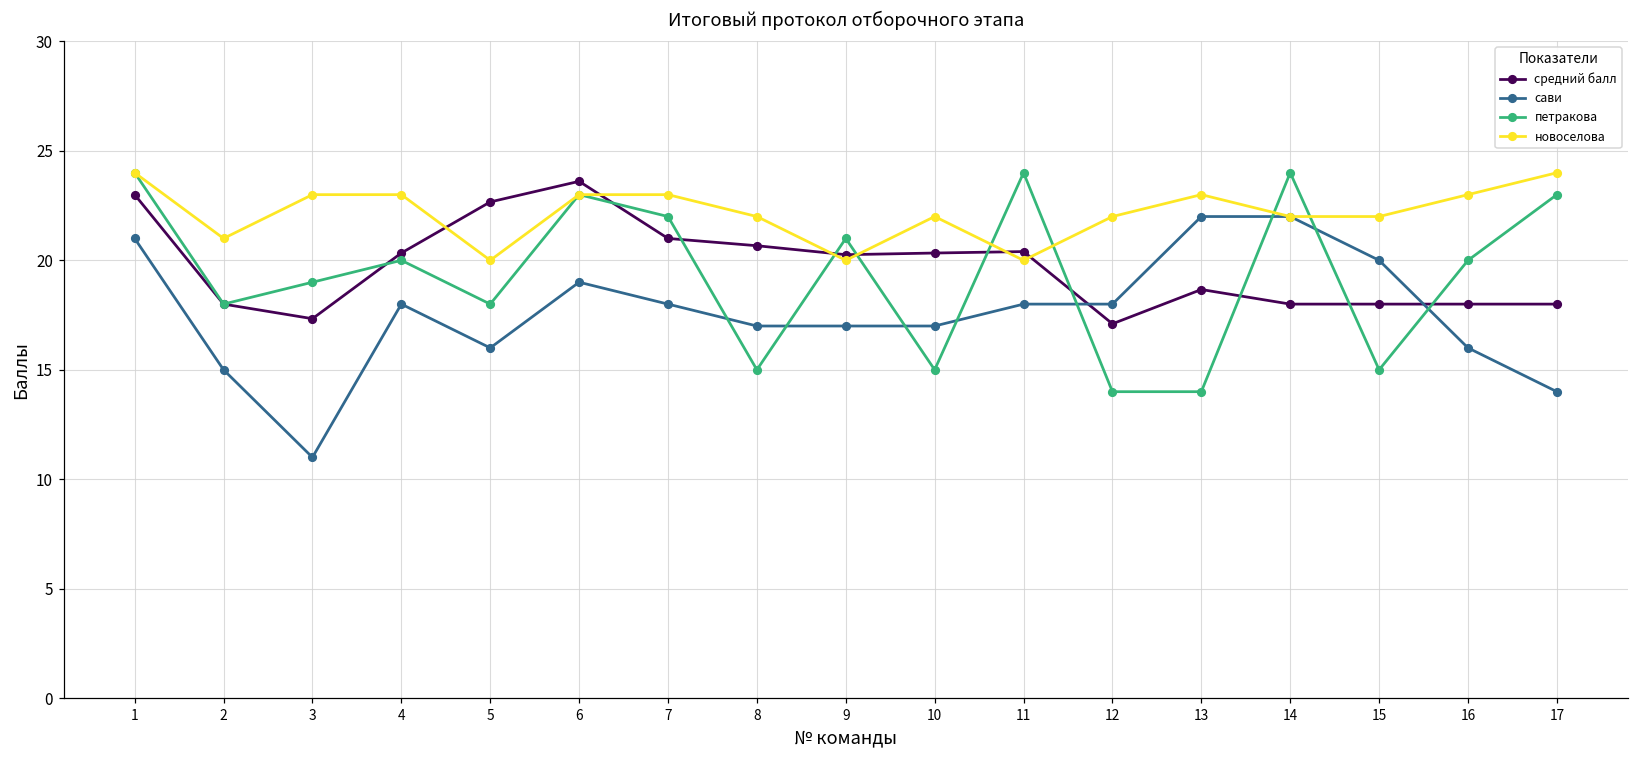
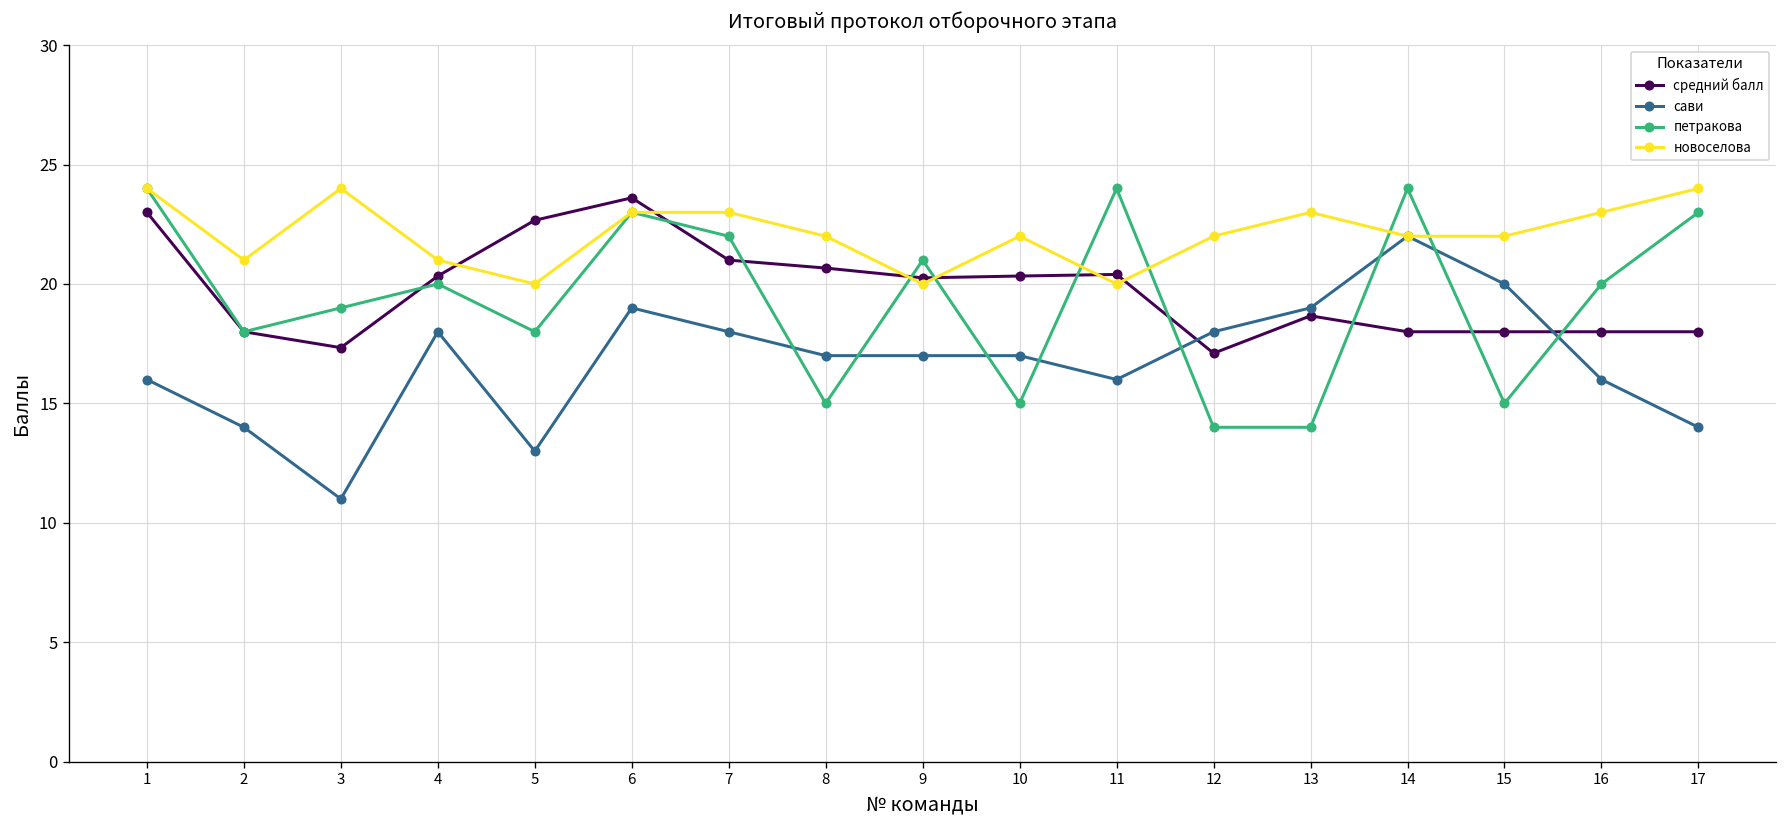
  {
    "средний балл": {
      "1": 23,
      "3": 17.3,
      "4": 20.3,
      "5": 22.7,
      "6": 23.6,
      "7": 21,
      "8": 20.7,
      "9": 20.3,
      "10": 20.3,
      "11": 20.4,
      "12": 17,
      "13": 18.7,
      "14": 18,
      "15": 18,
      "16": 18,
      "17": 18
    },
    "сави": {
-     "1": 21,
-     "2": 15,
+     "1": 16,
+     "2": 14,
      "3": 11,
      "4": 18,
-     "5": 16,
+     "5": 13,
      "6": 19,
      "7": 18,
      "8": 17,
      "9": 17,
      "10": 17,
-     "11": 18,
+     "11": 16,
      "12": 18,
-     "13": 22,
+     "13": 19,
      "15": 20,
      "16": 16,
      "17": 14
    },
    "петракова": {
      "3": 19,
      "4": 20,
      "5": 18,
      "7": 22,
      "8": 15,
      "9": 21,
      "10": 15,
      "11": 24,
      "12": 14,
      "13": 14,
      "14": 24,
      "15": 15,
      "16": 20,
      "17": 23
    },
    "новоселова": {
      "2": 21,
-     "3": 23,
-     "4": 23,
+     "3": 24,
+     "4": 21,
      "5": 20,
      "7": 23,
      "8": 22,
      "9": 20,
      "10": 22,
      "11": 20,
      "12": 22,
      "13": 23,
      "15": 22,
      "16": 23,
      "17": 24
    }
  }
